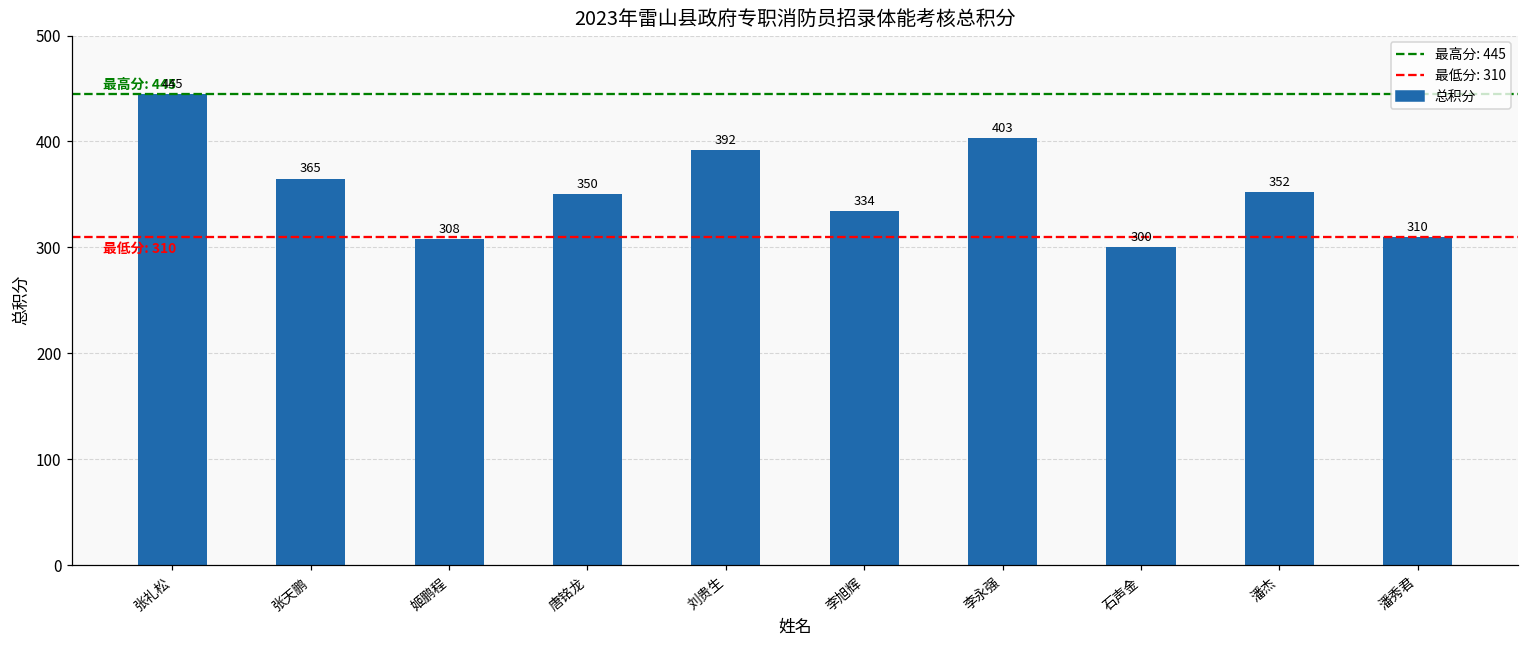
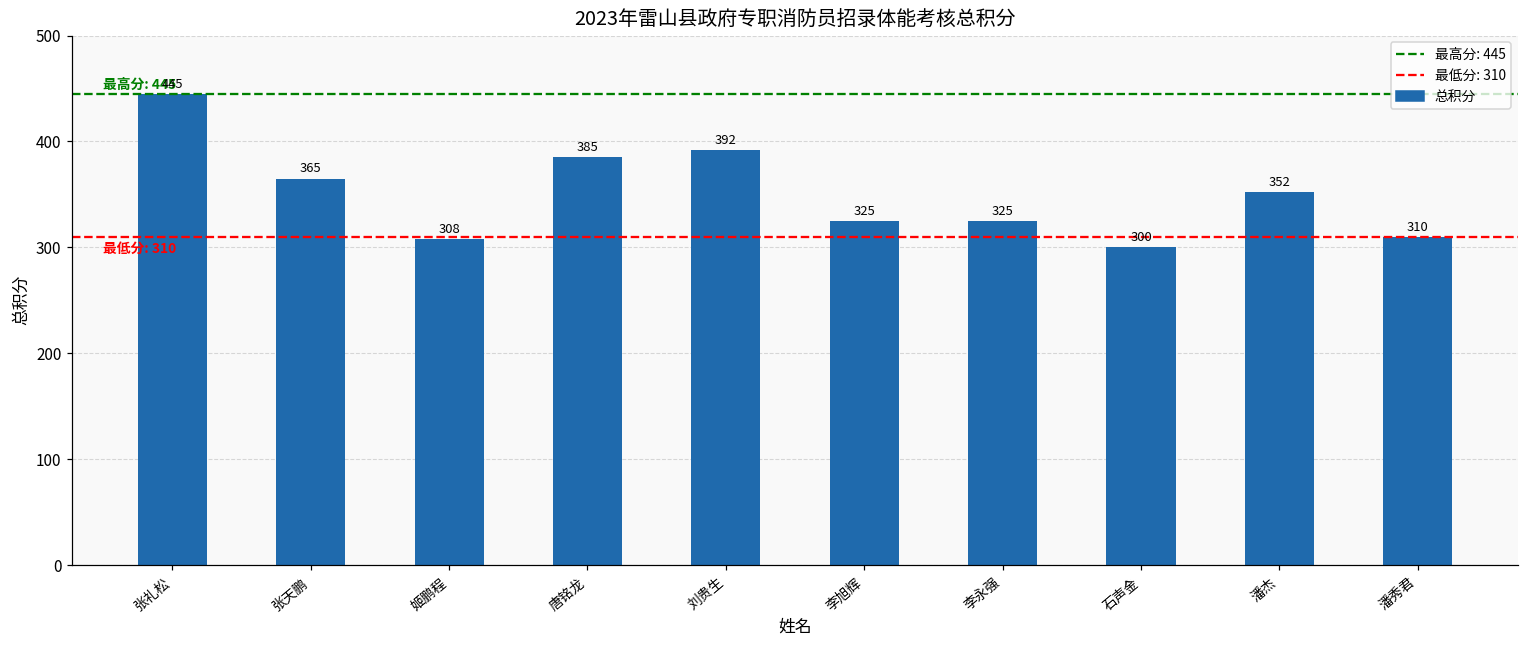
  {
    "张天鹏": 365,
    "姬鹏程": 308,
-   "唐铭龙": 350,
+   "唐铭龙": 385,
    "刘贵生": 392,
-   "李旭辉": 334,
-   "李永强": 403,
+   "李旭辉": 325,
+   "李永强": 325,
    "石声金": 300,
    "潘杰": 352,
    "潘秀君": 310
  }
